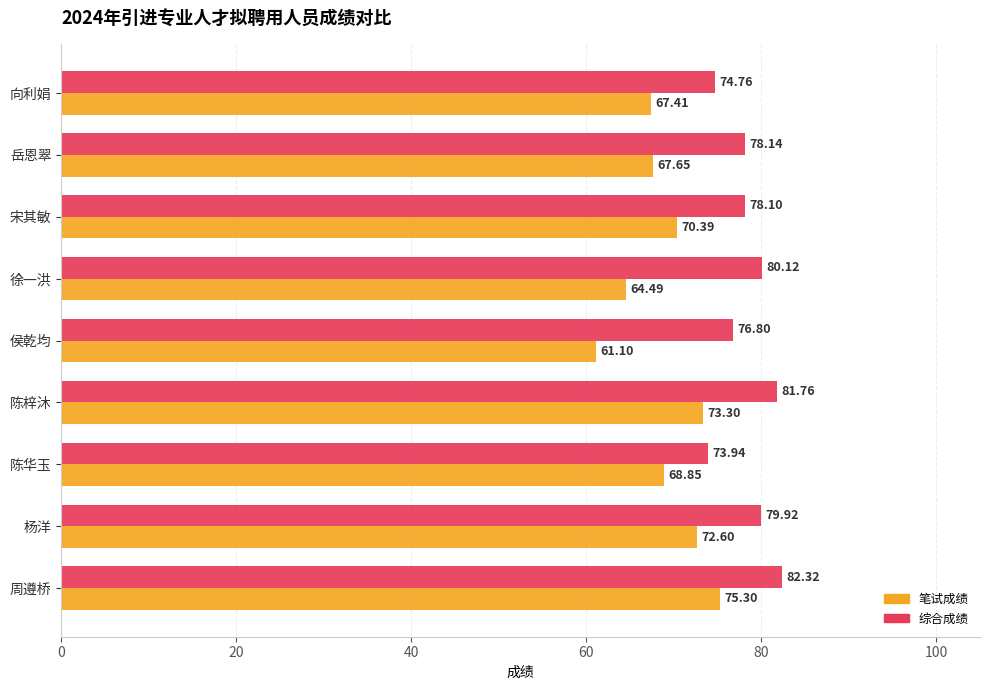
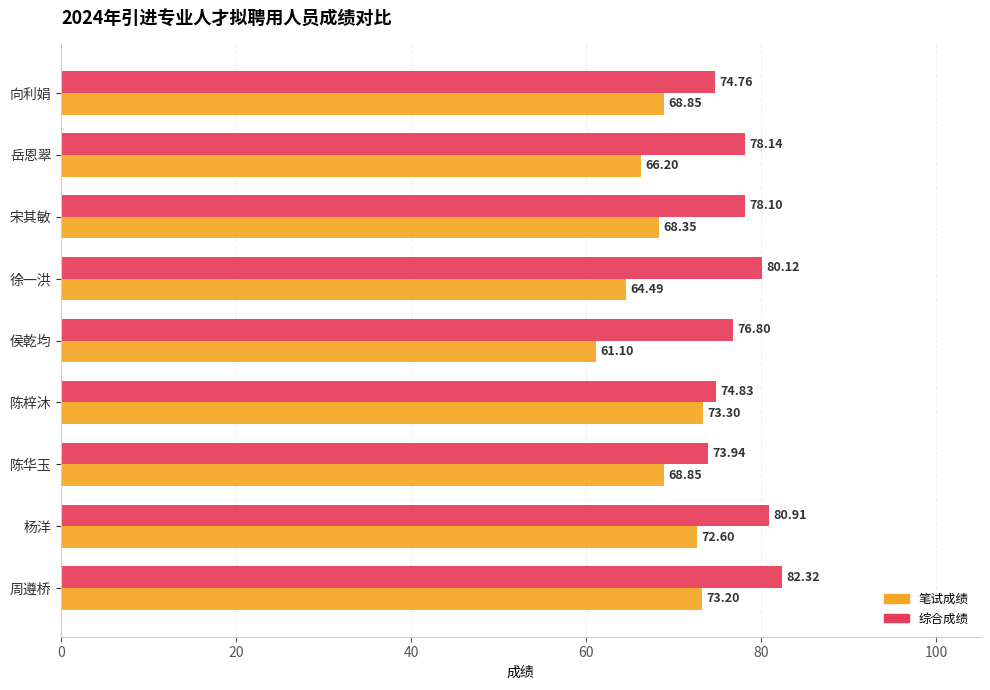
  {
    "笔试成绩": {
-     "向利娟": 67.41,
-     "岳恩翠": 67.65,
-     "宋其敏": 70.39,
+     "向利娟": 68.85,
+     "岳恩翠": 66.20,
+     "宋其敏": 68.35,
      "徐一洪": 64.49,
      "侯乾均": 61.10,
      "陈梓沐": 73.30,
      "陈华玉": 68.85,
      "杨洋": 72.60,
-     "周遵桥": 75.30
+     "周遵桥": 73.20
    },
    "综合成绩": {
      "向利娟": 74.76,
      "岳恩翠": 78.14,
      "宋其敏": 78.10,
      "徐一洪": 80.12,
      "侯乾均": 76.80,
-     "陈梓沐": 81.76,
+     "陈梓沐": 74.83,
      "陈华玉": 73.94,
-     "杨洋": 79.92,
+     "杨洋": 80.91,
      "周遵桥": 82.32
    }
  }
